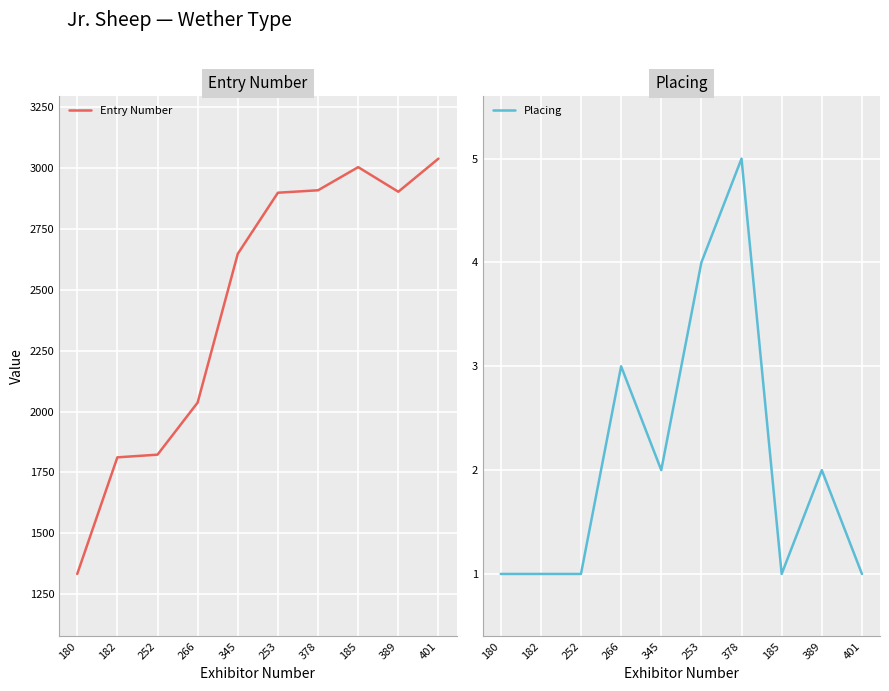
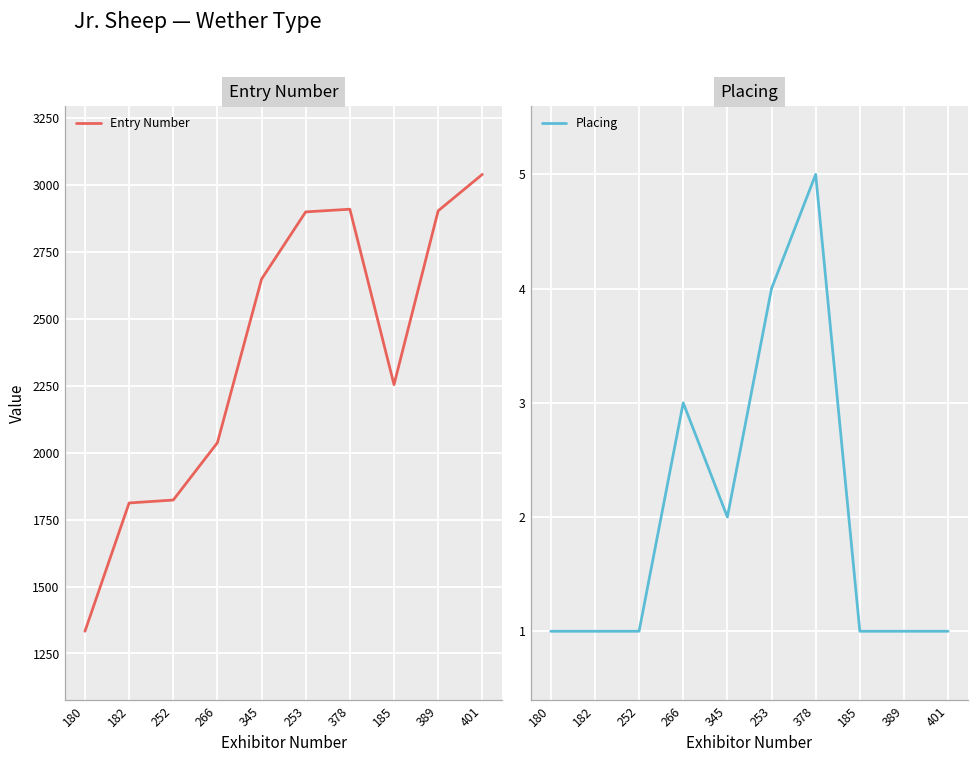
  {
    "Entry Number": {
      "180": 1330,
      "182": 1810,
      "252": 1820,
      "266": 2040,
      "345": 2650,
      "253": 2900,
      "378": 2910,
-     "185": 3000,
+     "185": 2250,
      "389": 2900,
      "401": 3040
    },
    "Placing": {
      "180": 1,
      "182": 1,
      "252": 1,
      "266": 3,
      "345": 2,
      "253": 4,
      "378": 5,
      "185": 1,
-     "389": 2,
+     "389": 1,
      "401": 1
    }
  }
